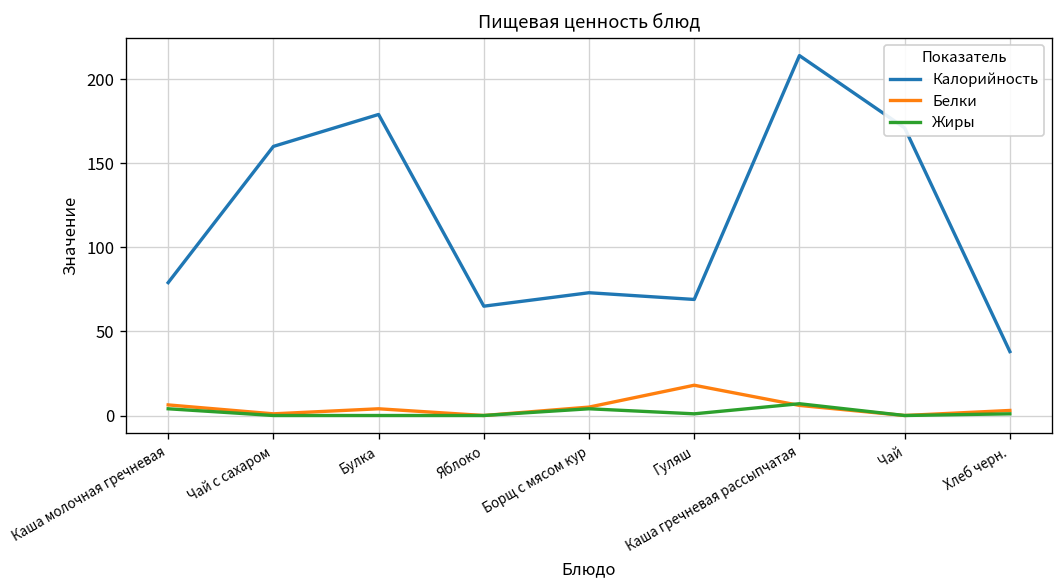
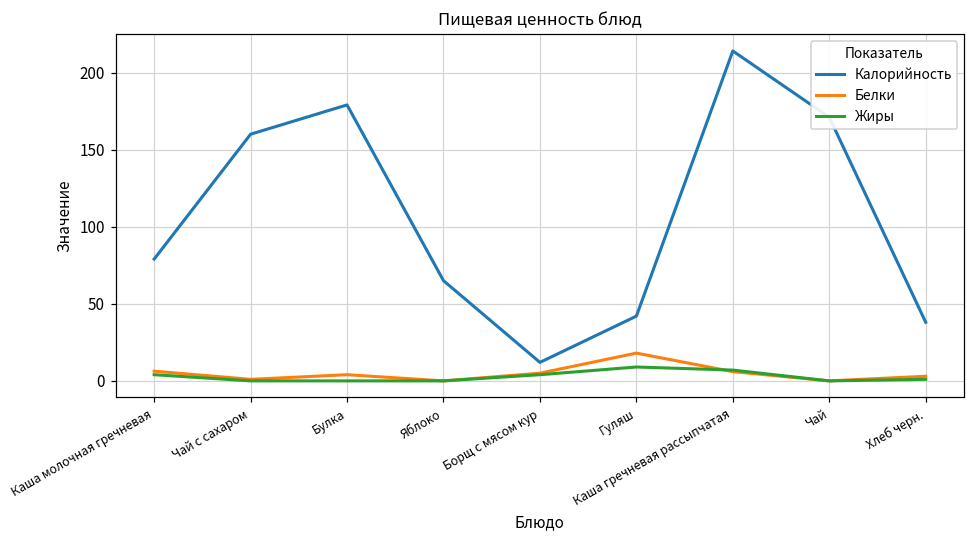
  {
    "Калорийность": {
      "Каша молочная гречневая": 79,
      "Чай с сахаром": 160,
      "Булка": 179,
      "Яблоко": 65,
-     "Борщ с мясом кур": 73,
-     "Гуляш": 69,
+     "Борщ с мясом кур": 12,
+     "Гуляш": 42,
      "Каша гречневая рассыпчатая": 214,
      "Хлеб черн.": 38
    },
    "Белки": {
      "Каша молочная гречневая": 6,
      "Булка": 4,
      "Гуляш": 18,
      "Хлеб черн.": 3
    },
    "Жиры": {
      "Каша молочная гречневая": 4,
      "Булка": 0,
-     "Гуляш": 1,
+     "Гуляш": 9,
      "Хлеб черн.": 1
    }
  }
